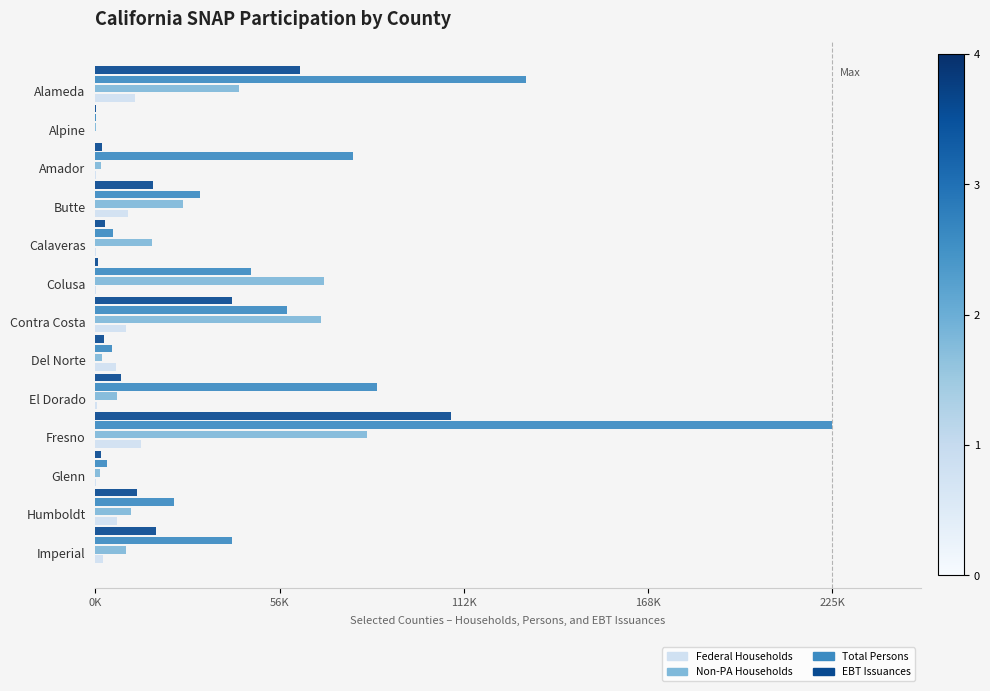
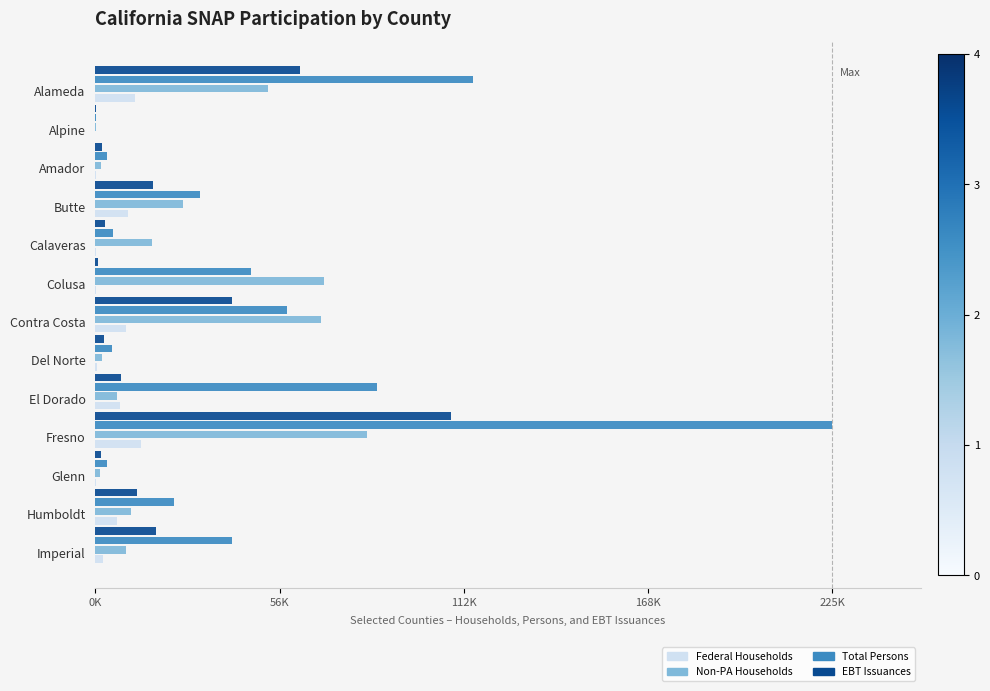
  {
    "Federal Households": {
      "Alameda": 12000,
      "Butte": 10000,
      "Contra Costa": 9000,
-     "Del Norte": 6000,
-     "El Dorado": 1000,
+     "Del Norte": 0,
+     "El Dorado": 8000,
      "Fresno": 14000,
      "Humboldt": 7000,
      "Imperial": 2000
    },
    "Non-PA Households": {
-     "Alameda": 44000,
+     "Alameda": 53000,
      "Amador": 2000,
      "Butte": 27000,
      "Calaveras": 17000,
      "Colusa": 70000,
      "Contra Costa": 69000,
      "Del Norte": 2000,
      "El Dorado": 7000,
      "Fresno": 83000,
      "Glenn": 1000,
      "Humboldt": 11000,
      "Imperial": 9000
    },
    "Total Persons": {
-     "Alameda": 131000,
-     "Amador": 79000,
+     "Alameda": 115000,
+     "Amador": 3000,
      "Butte": 32000,
      "Calaveras": 5000,
      "Colusa": 48000,
      "Contra Costa": 59000,
      "Del Norte": 5000,
      "El Dorado": 86000,
      "Fresno": 225000,
      "Glenn": 4000,
      "Humboldt": 24000,
      "Imperial": 42000
    }
  }
